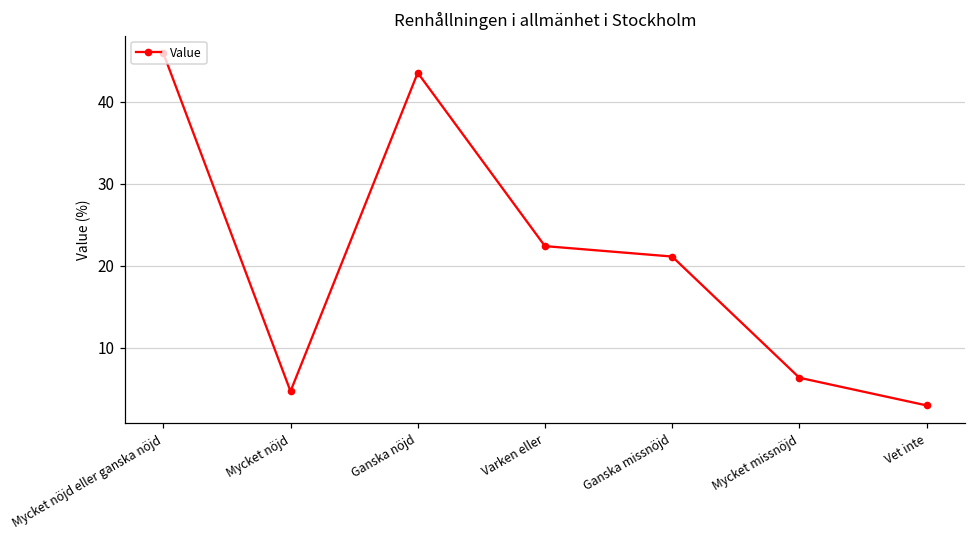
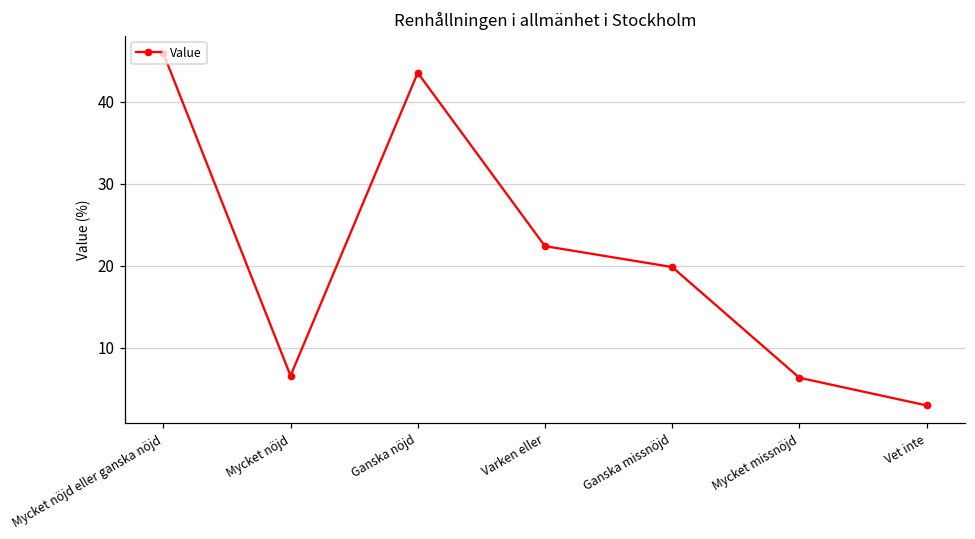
  {
-   "Mycket nöjd": 5,
+   "Mycket nöjd": 7,
    "Ganska nöjd": 44,
    "Varken eller": 22,
-   "Ganska missnöjd": 21,
+   "Ganska missnöjd": 20,
    "Mycket missnöjd": 6,
    "Vet inte": 3
  }
